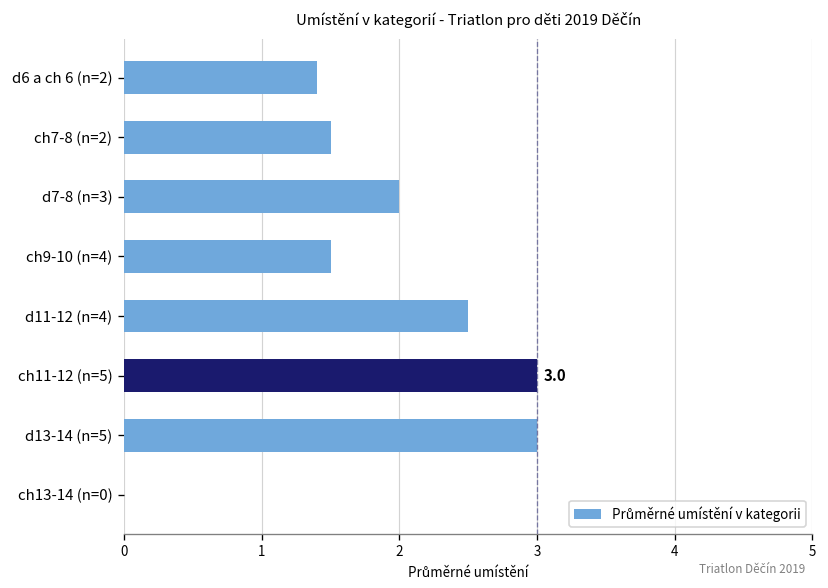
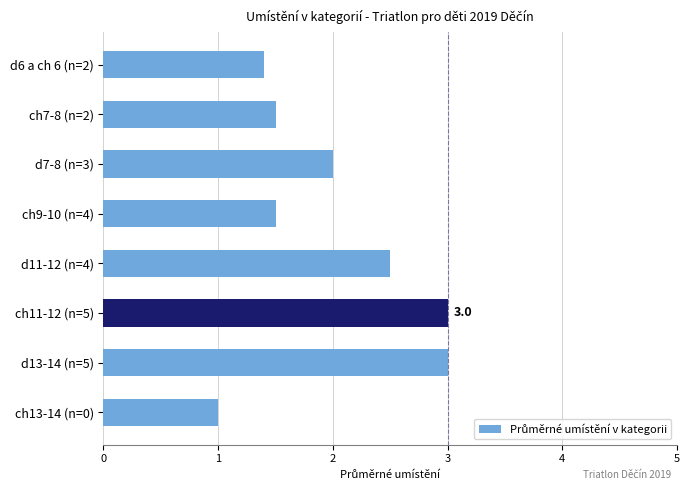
  {
    "d6 a ch 6 (n=2)": 1.40,
    "ch7-8 (n=2)": 1.50,
    "d7-8 (n=3)": 2,
    "ch9-10 (n=4)": 1.50,
    "d11-12 (n=4)": 2.50,
    "d13-14 (n=5)": 3,
-   "ch13-14 (n=0)": 0
+   "ch13-14 (n=0)": 1
  }
